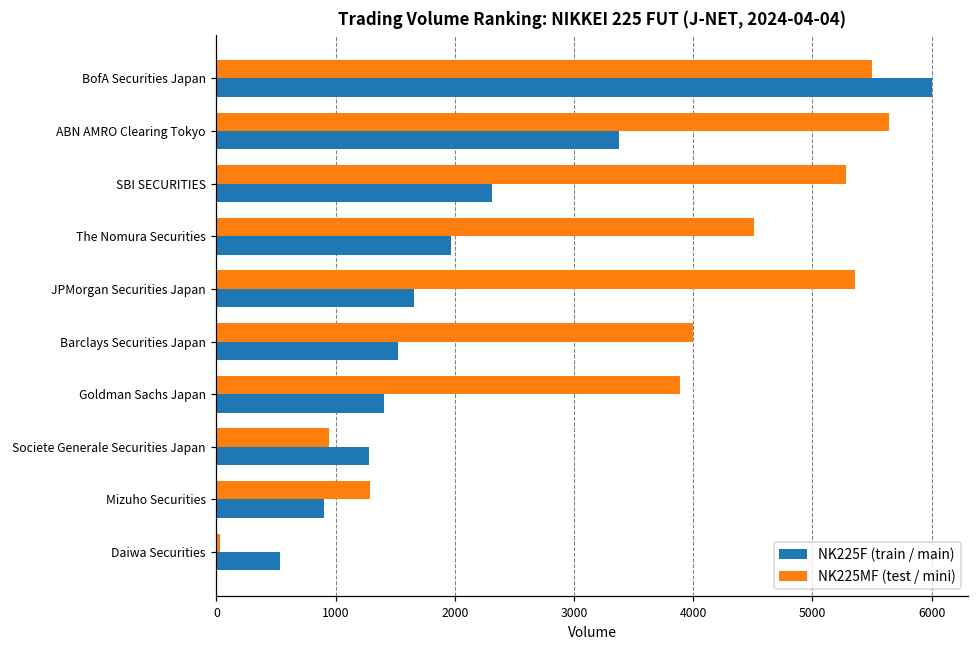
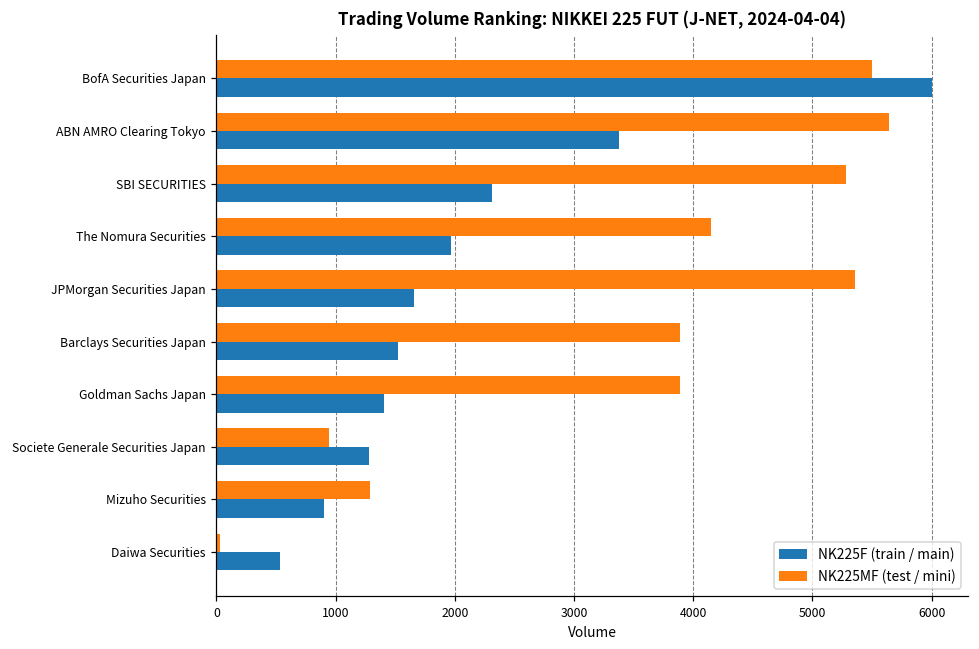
  {
    "NK225F (train / main)": {
      "BofA Securities Japan": 6010,
      "ABN AMRO Clearing Tokyo": 3380,
      "SBI SECURITIES": 2310,
      "The Nomura Securities": 1970,
      "JPMorgan Securities Japan": 1660,
      "Barclays Securities Japan": 1520,
      "Goldman Sachs Japan": 1410,
      "Societe Generale Securities Japan": 1280,
      "Mizuho Securities": 900,
      "Daiwa Securities": 530
    },
    "NK225MF (test / mini)": {
      "BofA Securities Japan": 5500,
      "ABN AMRO Clearing Tokyo": 5640,
      "SBI SECURITIES": 5280,
-     "The Nomura Securities": 4510,
+     "The Nomura Securities": 4150,
      "JPMorgan Securities Japan": 5360,
-     "Barclays Securities Japan": 4000,
+     "Barclays Securities Japan": 3890,
      "Goldman Sachs Japan": 3890,
      "Societe Generale Securities Japan": 940,
      "Mizuho Securities": 1290,
      "Daiwa Securities": 30
    }
  }
